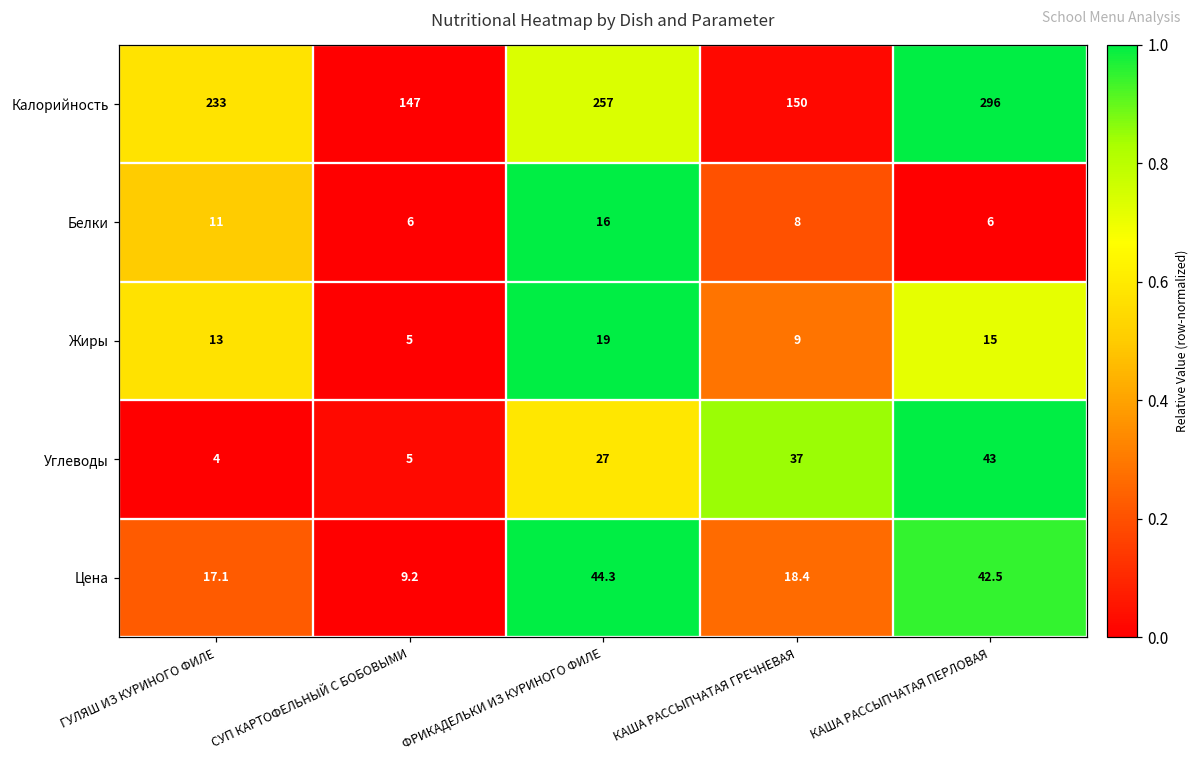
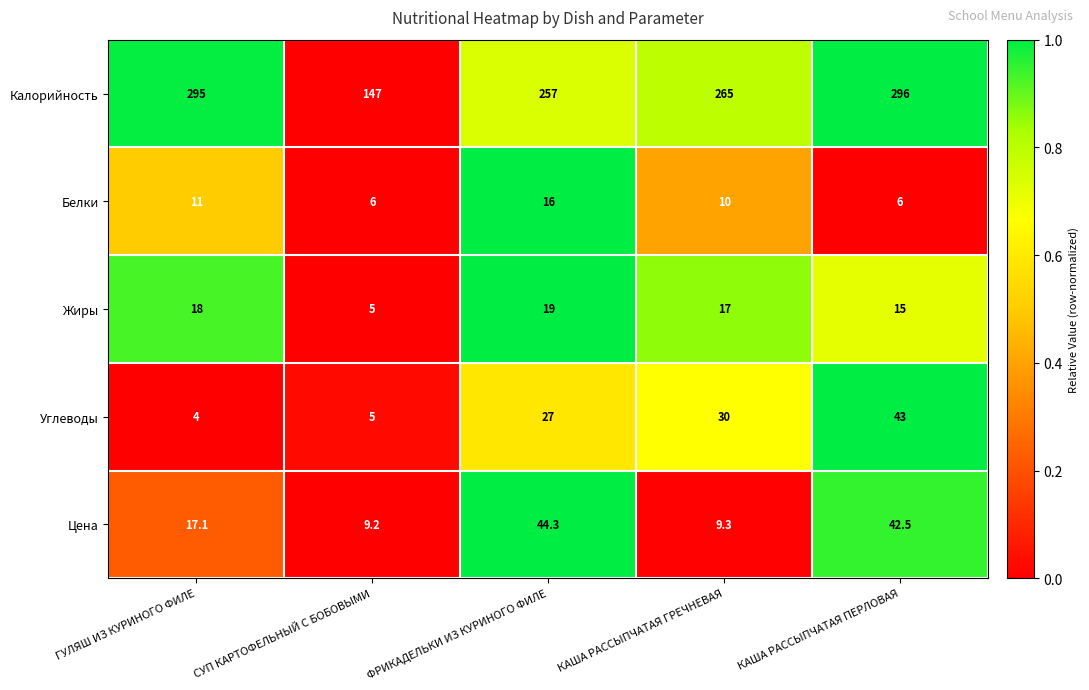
  {
    "Калорийность": {
-     "ГУЛЯШ ИЗ КУРИНОГО ФИЛЕ": 233,
+     "ГУЛЯШ ИЗ КУРИНОГО ФИЛЕ": 295,
      "СУП КАРТОФЕЛЬНЫЙ С БОБОВЫМИ": 147,
      "ФРИКАДЕЛЬКИ ИЗ КУРИНОГО ФИЛЕ": 257,
-     "КАША РАССЫПЧАТАЯ ГРЕЧНЕВАЯ": 150,
+     "КАША РАССЫПЧАТАЯ ГРЕЧНЕВАЯ": 265,
      "КАША РАССЫПЧАТАЯ ПЕРЛОВАЯ": 296
    },
    "Белки": {
      "ГУЛЯШ ИЗ КУРИНОГО ФИЛЕ": 11,
      "СУП КАРТОФЕЛЬНЫЙ С БОБОВЫМИ": 6,
      "ФРИКАДЕЛЬКИ ИЗ КУРИНОГО ФИЛЕ": 16,
-     "КАША РАССЫПЧАТАЯ ГРЕЧНЕВАЯ": 8,
+     "КАША РАССЫПЧАТАЯ ГРЕЧНЕВАЯ": 10,
      "КАША РАССЫПЧАТАЯ ПЕРЛОВАЯ": 6
    },
    "Жиры": {
-     "ГУЛЯШ ИЗ КУРИНОГО ФИЛЕ": 13,
+     "ГУЛЯШ ИЗ КУРИНОГО ФИЛЕ": 18,
      "СУП КАРТОФЕЛЬНЫЙ С БОБОВЫМИ": 5,
      "ФРИКАДЕЛЬКИ ИЗ КУРИНОГО ФИЛЕ": 19,
-     "КАША РАССЫПЧАТАЯ ГРЕЧНЕВАЯ": 9,
+     "КАША РАССЫПЧАТАЯ ГРЕЧНЕВАЯ": 17,
      "КАША РАССЫПЧАТАЯ ПЕРЛОВАЯ": 15
    },
    "Углеводы": {
      "ГУЛЯШ ИЗ КУРИНОГО ФИЛЕ": 4,
      "СУП КАРТОФЕЛЬНЫЙ С БОБОВЫМИ": 5,
      "ФРИКАДЕЛЬКИ ИЗ КУРИНОГО ФИЛЕ": 27,
-     "КАША РАССЫПЧАТАЯ ГРЕЧНЕВАЯ": 37,
+     "КАША РАССЫПЧАТАЯ ГРЕЧНЕВАЯ": 30,
      "КАША РАССЫПЧАТАЯ ПЕРЛОВАЯ": 43
    },
    "Цена": {
      "ГУЛЯШ ИЗ КУРИНОГО ФИЛЕ": 17.1,
      "СУП КАРТОФЕЛЬНЫЙ С БОБОВЫМИ": 9.2,
      "ФРИКАДЕЛЬКИ ИЗ КУРИНОГО ФИЛЕ": 44.3,
-     "КАША РАССЫПЧАТАЯ ГРЕЧНЕВАЯ": 18.4,
+     "КАША РАССЫПЧАТАЯ ГРЕЧНЕВАЯ": 9.3,
      "КАША РАССЫПЧАТАЯ ПЕРЛОВАЯ": 42.5
    }
  }
